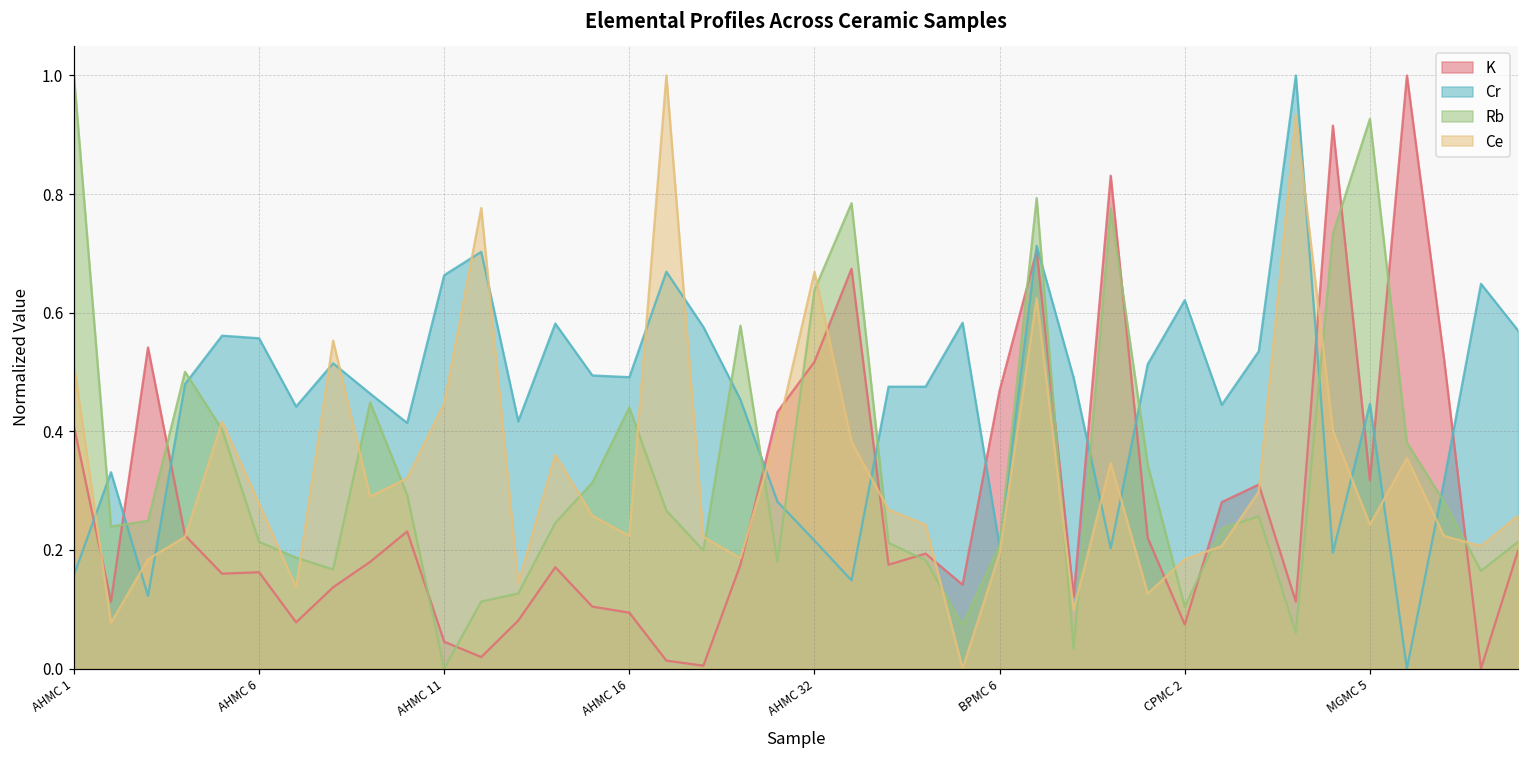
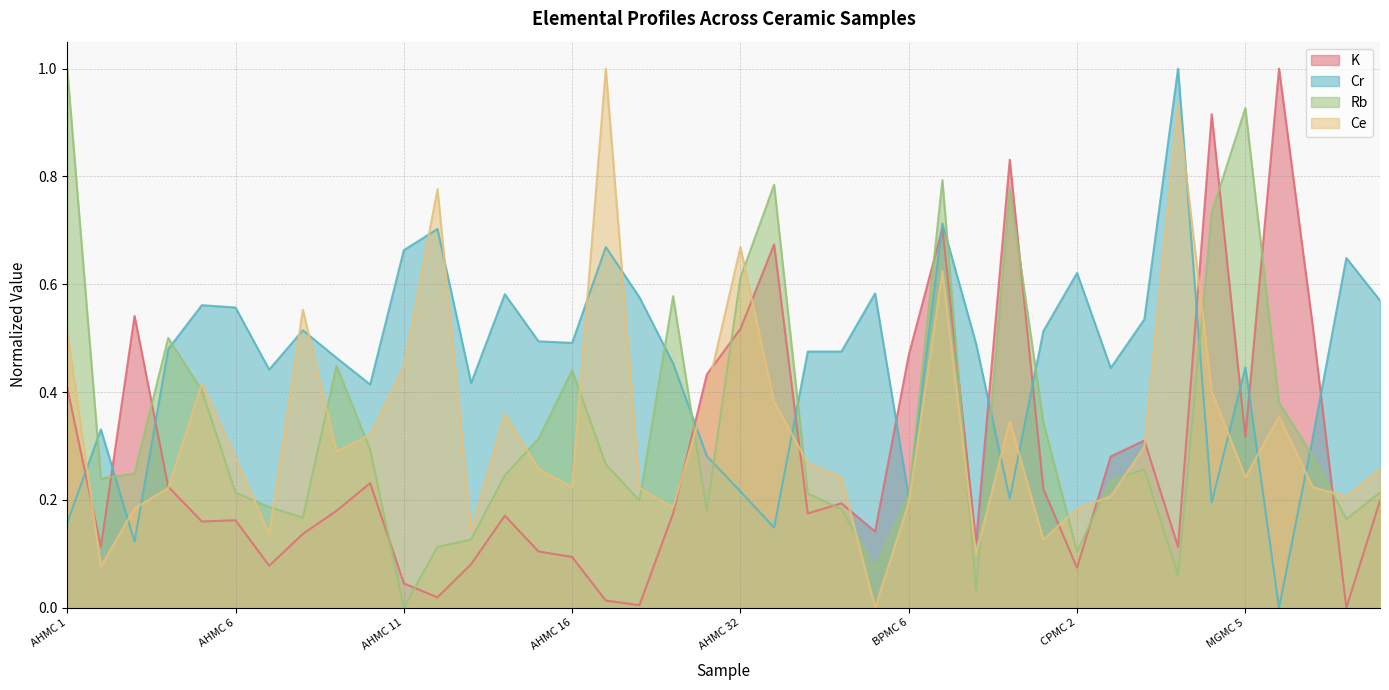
  {
    "K": {
      "AHMC 1": 0.41,
      "AHMC 6": 0.16,
      "AHMC 11": 0.05,
      "AHMC 16": 0.09,
      "AHMC 32": 0.52,
      "BPMC 6": 0.47,
      "CPMC 2": 0.07,
      "MGMC 5": 0.32
    },
    "Cr": {
      "AHMC 1": 0.16,
      "AHMC 6": 0.56,
      "AHMC 11": 0.66,
      "AHMC 16": 0.49,
      "AHMC 32": 0.22,
      "CPMC 2": 0.62,
      "MGMC 5": 0.45
    },
    "Rb": {
      "AHMC 1": 1.00,
      "AHMC 6": 0.21,
      "AHMC 11": 0.00,
      "AHMC 16": 0.44,
-     "AHMC 32": 0.64,
+     "AHMC 32": 0.61,
      "CPMC 2": 0.10,
      "MGMC 5": 0.93
    },
    "Ce": {
      "AHMC 1": 0.51,
      "AHMC 6": 0.28,
      "AHMC 11": 0.45,
      "AHMC 16": 0.22,
      "AHMC 32": 0.67,
      "BPMC 6": 0.19,
      "CPMC 2": 0.18,
      "MGMC 5": 0.24
    }
  }
